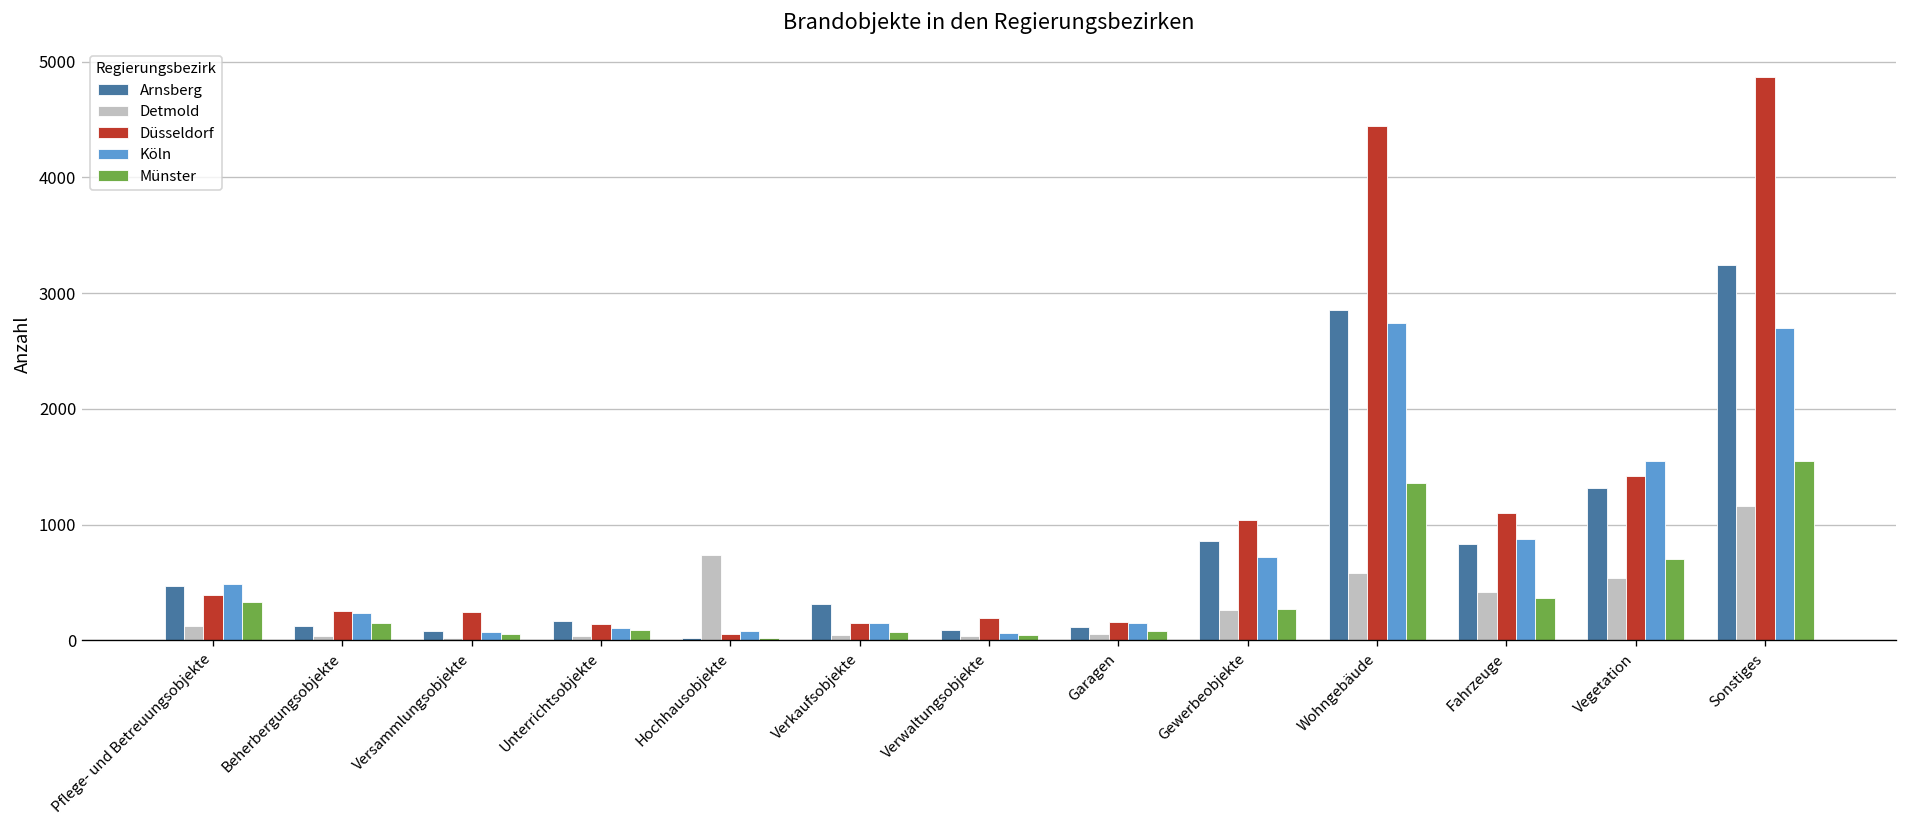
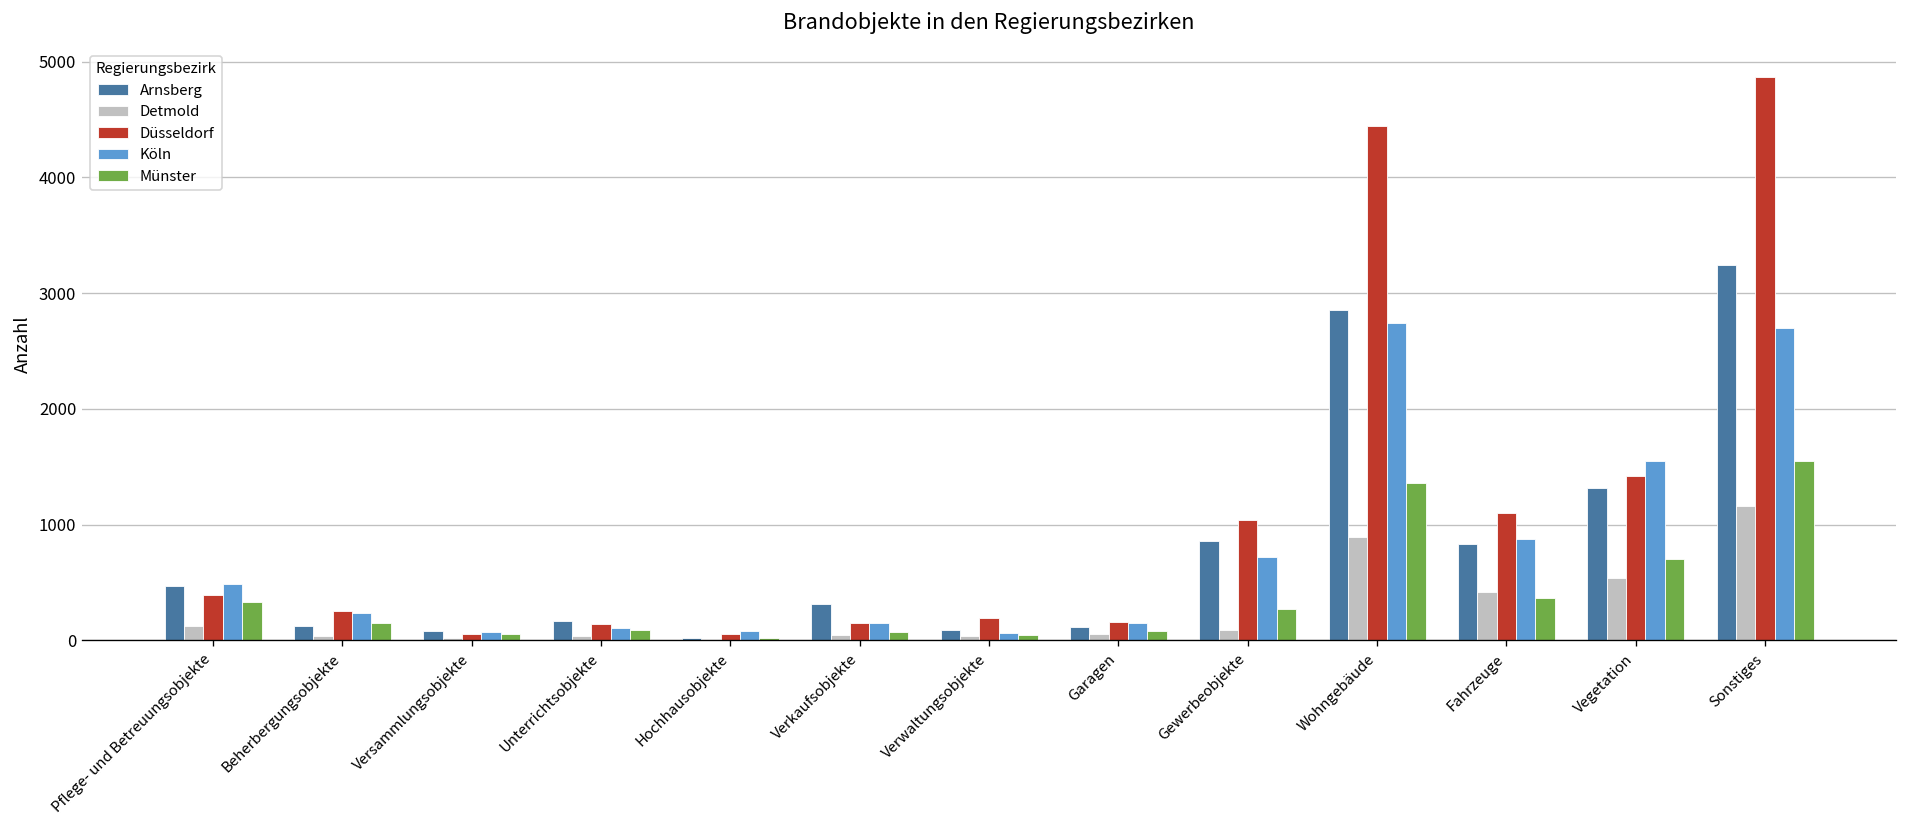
  {
    "Arnsberg": {
      "Pflege- und Betreuungsobjekte": 500,
      "Beherbergungsobjekte": 100,
      "Versammlungsobjekte": 100,
      "Unterrichtsobjekte": 200,
      "Verkaufsobjekte": 300,
      "Verwaltungsobjekte": 100,
      "Garagen": 100,
      "Gewerbeobjekte": 900,
      "Wohngebäude": 2900,
      "Fahrzeuge": 800,
      "Vegetation": 1300,
      "Sonstiges": 3200
    },
    "Detmold": {
      "Pflege- und Betreuungsobjekte": 100,
      "Beherbergungsobjekte": 0,
      "Unterrichtsobjekte": 0,
-     "Hochhausobjekte": 700,
+     "Hochhausobjekte": 0,
      "Verkaufsobjekte": 0,
      "Verwaltungsobjekte": 0,
      "Garagen": 100,
-     "Gewerbeobjekte": 300,
-     "Wohngebäude": 600,
+     "Gewerbeobjekte": 100,
+     "Wohngebäude": 900,
      "Fahrzeuge": 400,
      "Vegetation": 500,
      "Sonstiges": 1200
    },
    "Düsseldorf": {
      "Pflege- und Betreuungsobjekte": 400,
      "Beherbergungsobjekte": 300,
-     "Versammlungsobjekte": 200,
+     "Versammlungsobjekte": 100,
      "Unterrichtsobjekte": 100,
      "Hochhausobjekte": 100,
      "Verkaufsobjekte": 200,
      "Verwaltungsobjekte": 200,
      "Garagen": 200,
      "Gewerbeobjekte": 1000,
      "Wohngebäude": 4400,
      "Fahrzeuge": 1100,
      "Vegetation": 1400,
      "Sonstiges": 4900
    },
    "Köln": {
      "Pflege- und Betreuungsobjekte": 500,
      "Beherbergungsobjekte": 200,
      "Versammlungsobjekte": 100,
      "Unterrichtsobjekte": 100,
      "Hochhausobjekte": 100,
      "Verkaufsobjekte": 100,
      "Verwaltungsobjekte": 100,
      "Garagen": 100,
      "Gewerbeobjekte": 700,
      "Wohngebäude": 2700,
      "Fahrzeuge": 900,
      "Vegetation": 1500,
      "Sonstiges": 2700
    },
    "Münster": {
      "Pflege- und Betreuungsobjekte": 300,
      "Beherbergungsobjekte": 200,
      "Versammlungsobjekte": 100,
      "Unterrichtsobjekte": 100,
      "Verkaufsobjekte": 100,
      "Verwaltungsobjekte": 0,
      "Garagen": 100,
      "Gewerbeobjekte": 300,
      "Wohngebäude": 1400,
      "Fahrzeuge": 400,
      "Vegetation": 700,
      "Sonstiges": 1600
    }
  }
